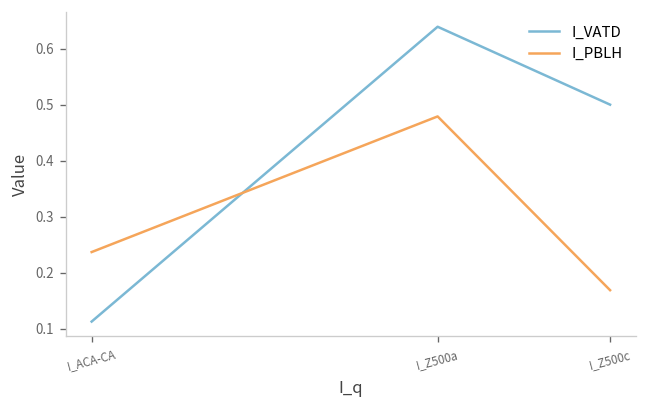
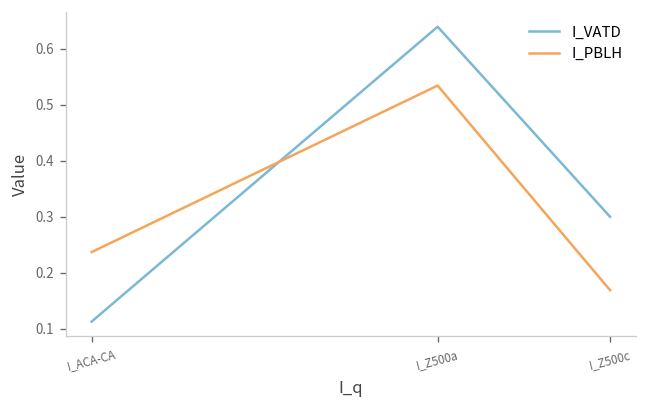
  {
    "I_VATD": {
      "I_ACA-CA": 0.11,
      "I_Z500a": 0.64,
-     "I_Z500c": 0.5
+     "I_Z500c": 0.3
    },
    "I_PBLH": {
      "I_ACA-CA": 0.24,
-     "I_Z500a": 0.48,
+     "I_Z500a": 0.53,
      "I_Z500c": 0.17
    }
  }
